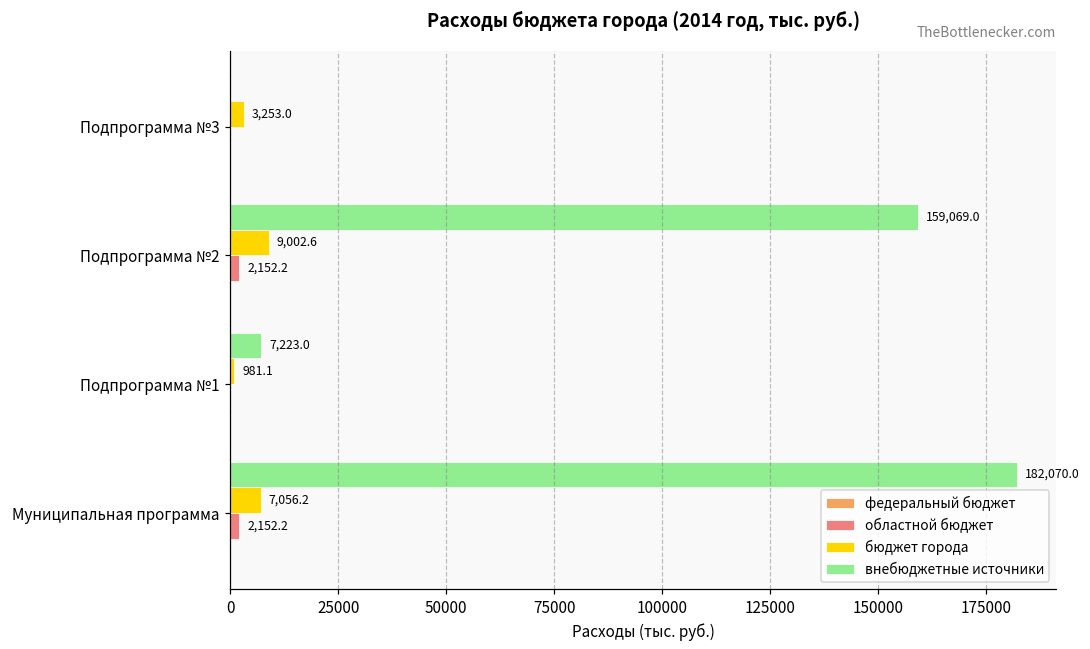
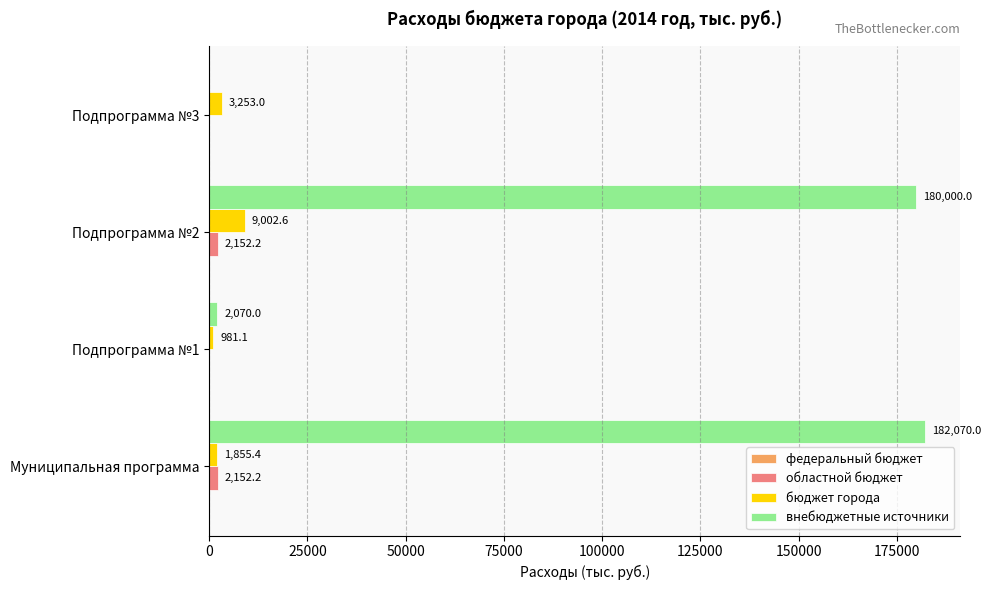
  {
    "бюджет города": {
      "Подпрограмма №3": "3,253.0",
      "Подпрограмма №2": "9,002.6",
      "Подпрограмма №1": "981.1",
-     "Муниципальная программа": "7,056.2"
+     "Муниципальная программа": "1,855.4"
    },
    "внебюджетные источники": {
-     "Подпрограмма №2": "159,069.0",
-     "Подпрограмма №1": "7,223.0",
+     "Подпрограмма №2": "180,000.0",
+     "Подпрограмма №1": "2,070.0",
      "Муниципальная программа": "182,070.0"
    }
  }
